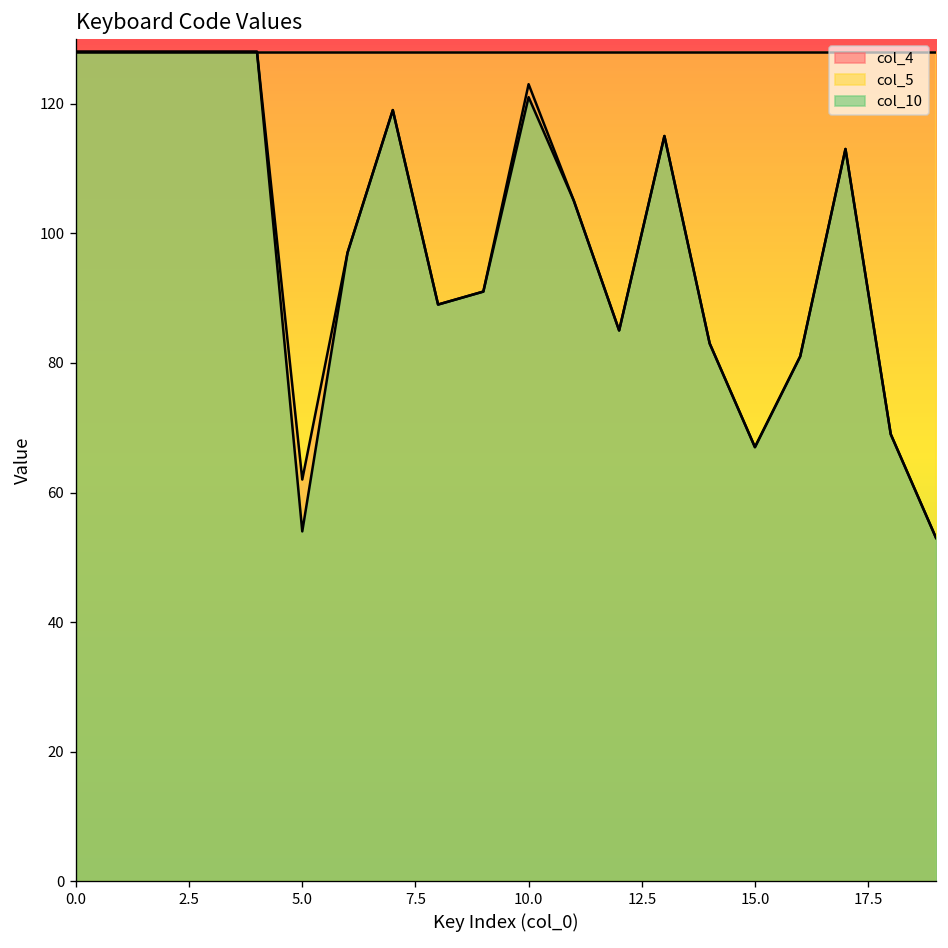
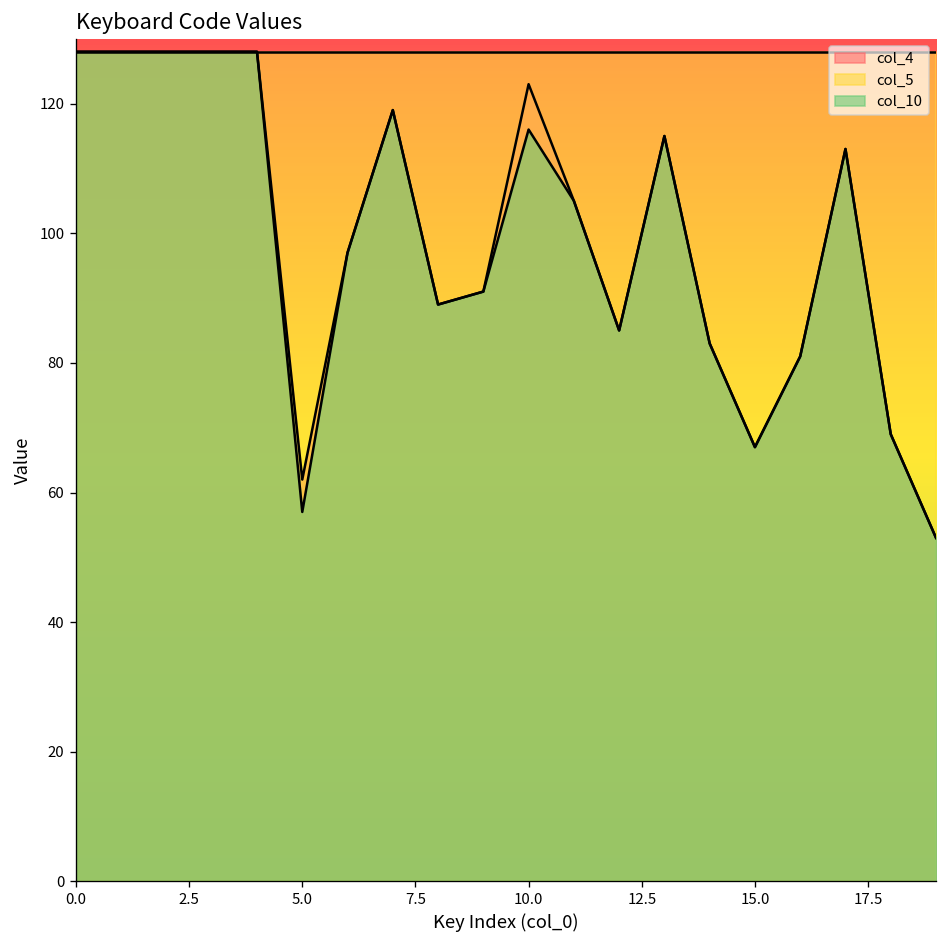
  {
    "col_4": {
      "5.0": 62,
      "10.0": 123
    },
    "col_5": {
      "5.0": 128,
      "10.0": 128,
      "15.0": 128
    },
    "col_10": {
-     "5.0": 54,
-     "10.0": 121
+     "5.0": 57,
+     "10.0": 116
    }
  }
